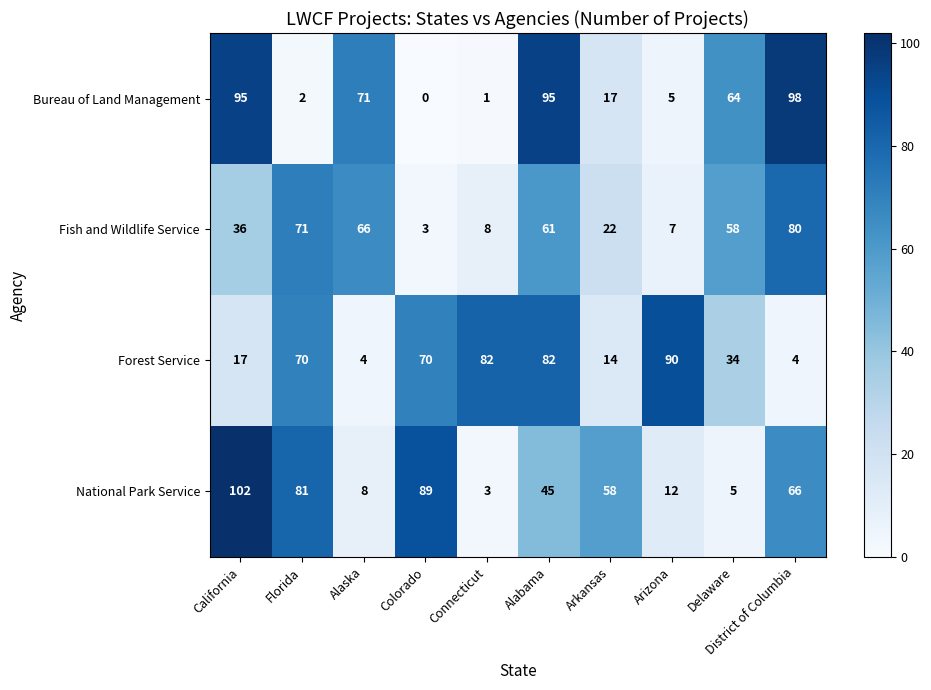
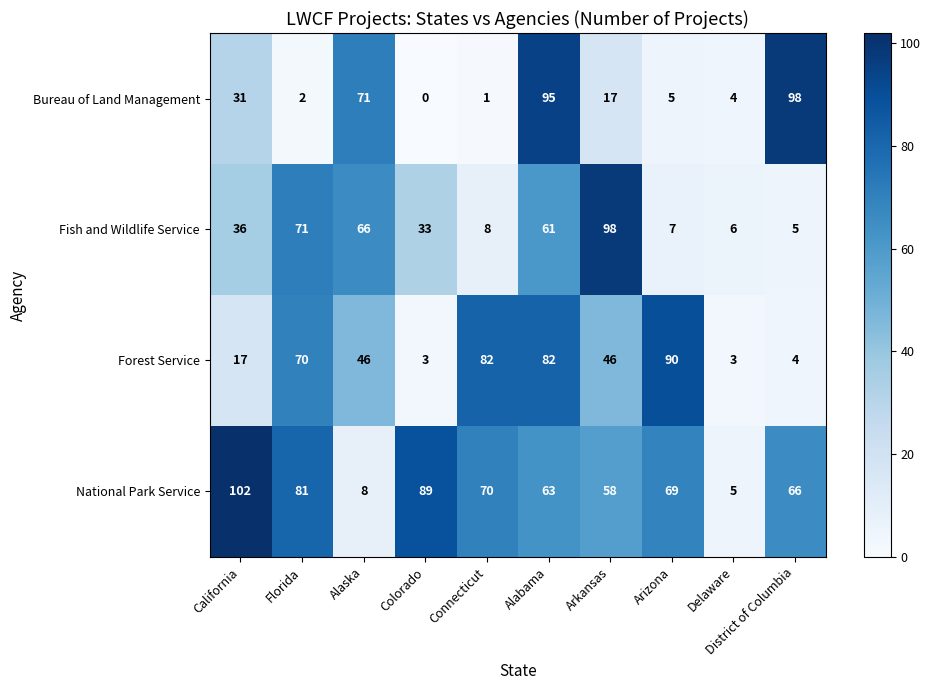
  {
    "Bureau of Land Management": {
-     "California": 95,
+     "California": 31,
      "Florida": 2,
      "Alaska": 71,
      "Colorado": 0,
      "Connecticut": 1,
      "Alabama": 95,
      "Arkansas": 17,
      "Arizona": 5,
-     "Delaware": 64,
+     "Delaware": 4,
      "District of Columbia": 98
    },
    "Fish and Wildlife Service": {
      "California": 36,
      "Florida": 71,
      "Alaska": 66,
-     "Colorado": 3,
+     "Colorado": 33,
      "Connecticut": 8,
      "Alabama": 61,
-     "Arkansas": 22,
+     "Arkansas": 98,
      "Arizona": 7,
-     "Delaware": 58,
-     "District of Columbia": 80
+     "Delaware": 6,
+     "District of Columbia": 5
    },
    "Forest Service": {
      "California": 17,
      "Florida": 70,
-     "Alaska": 4,
-     "Colorado": 70,
+     "Alaska": 46,
+     "Colorado": 3,
      "Connecticut": 82,
      "Alabama": 82,
-     "Arkansas": 14,
+     "Arkansas": 46,
      "Arizona": 90,
-     "Delaware": 34,
+     "Delaware": 3,
      "District of Columbia": 4
    },
    "National Park Service": {
      "California": 102,
      "Florida": 81,
      "Alaska": 8,
      "Colorado": 89,
-     "Connecticut": 3,
-     "Alabama": 45,
+     "Connecticut": 70,
+     "Alabama": 63,
      "Arkansas": 58,
-     "Arizona": 12,
+     "Arizona": 69,
      "Delaware": 5,
      "District of Columbia": 66
    }
  }
